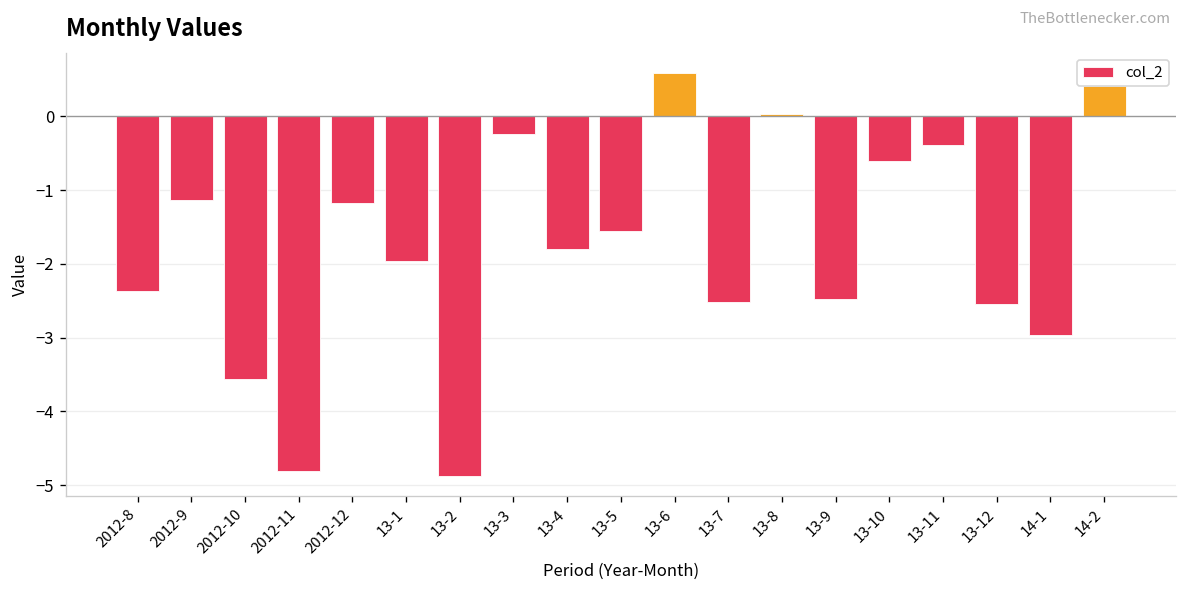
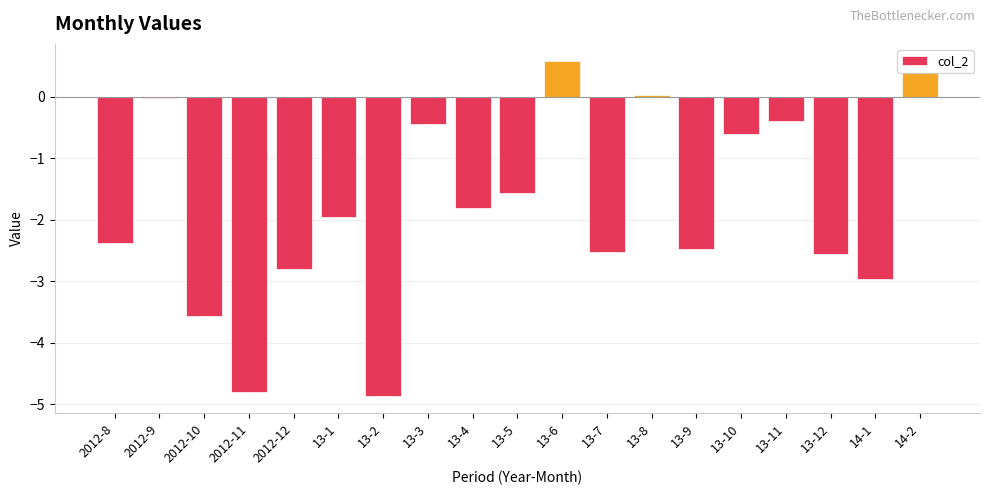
  {
    "2012-8": -2.4,
-   "2012-9": -1.1,
+   "2012-9": 0.0,
    "2012-10": -3.6,
    "2012-11": -4.8,
-   "2012-12": -1.2,
+   "2012-12": -2.8,
    "13-1": -2.0,
    "13-2": -4.9,
-   "13-3": -0.2,
+   "13-3": -0.4,
    "13-4": -1.8,
    "13-5": -1.6,
    "13-6": 0.6,
    "13-7": -2.5,
    "13-9": -2.5,
    "13-10": -0.6,
    "13-11": -0.4,
    "13-12": -2.6,
    "14-1": -3.0
  }
